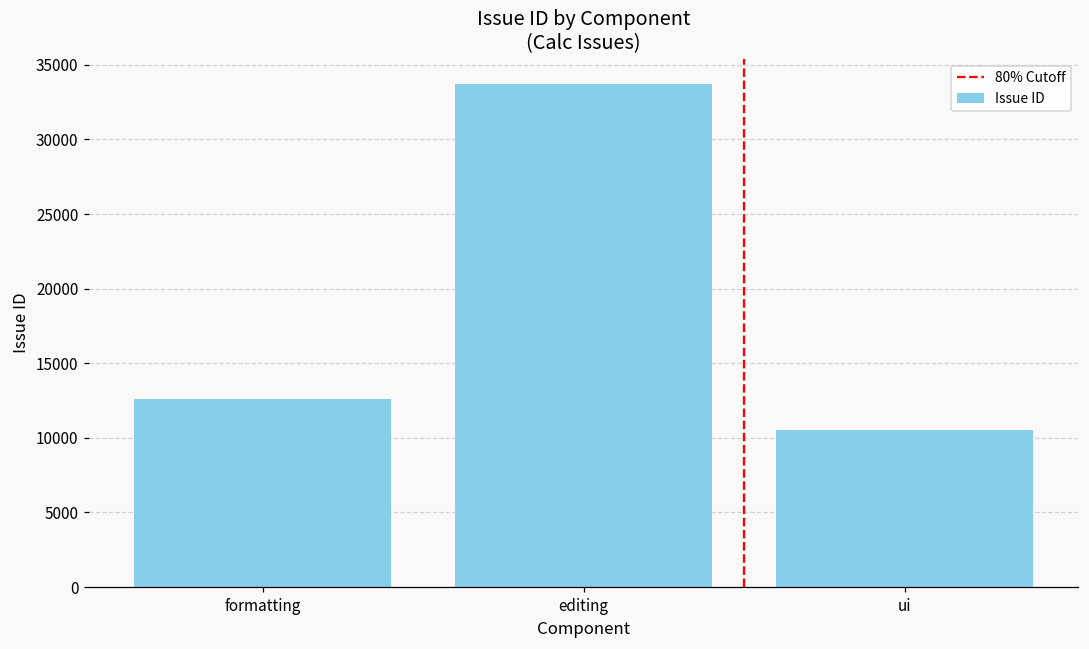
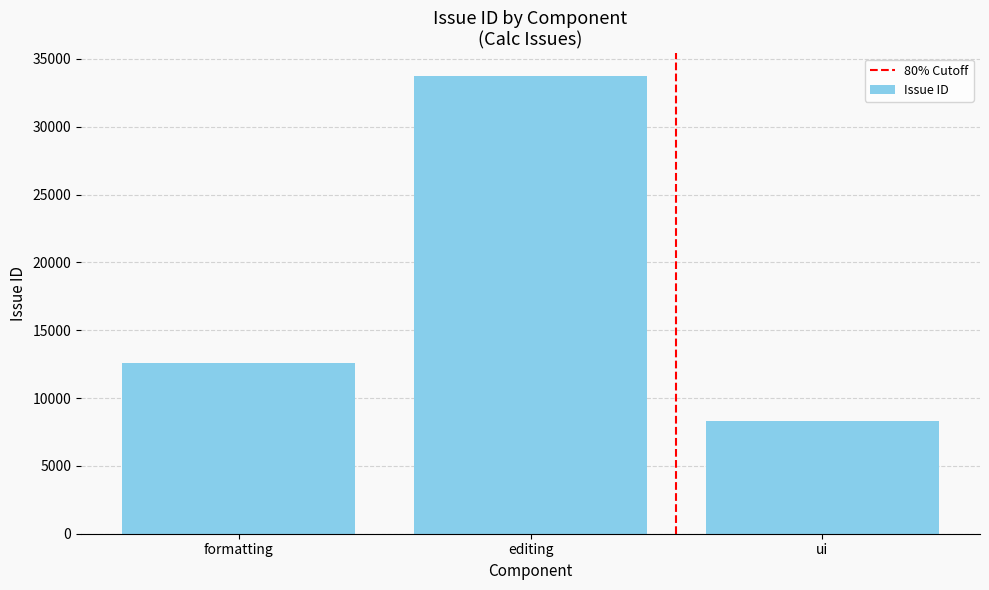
  {
    "formatting": 12600,
    "editing": 33700,
-   "ui": 10600
+   "ui": 8300
  }
